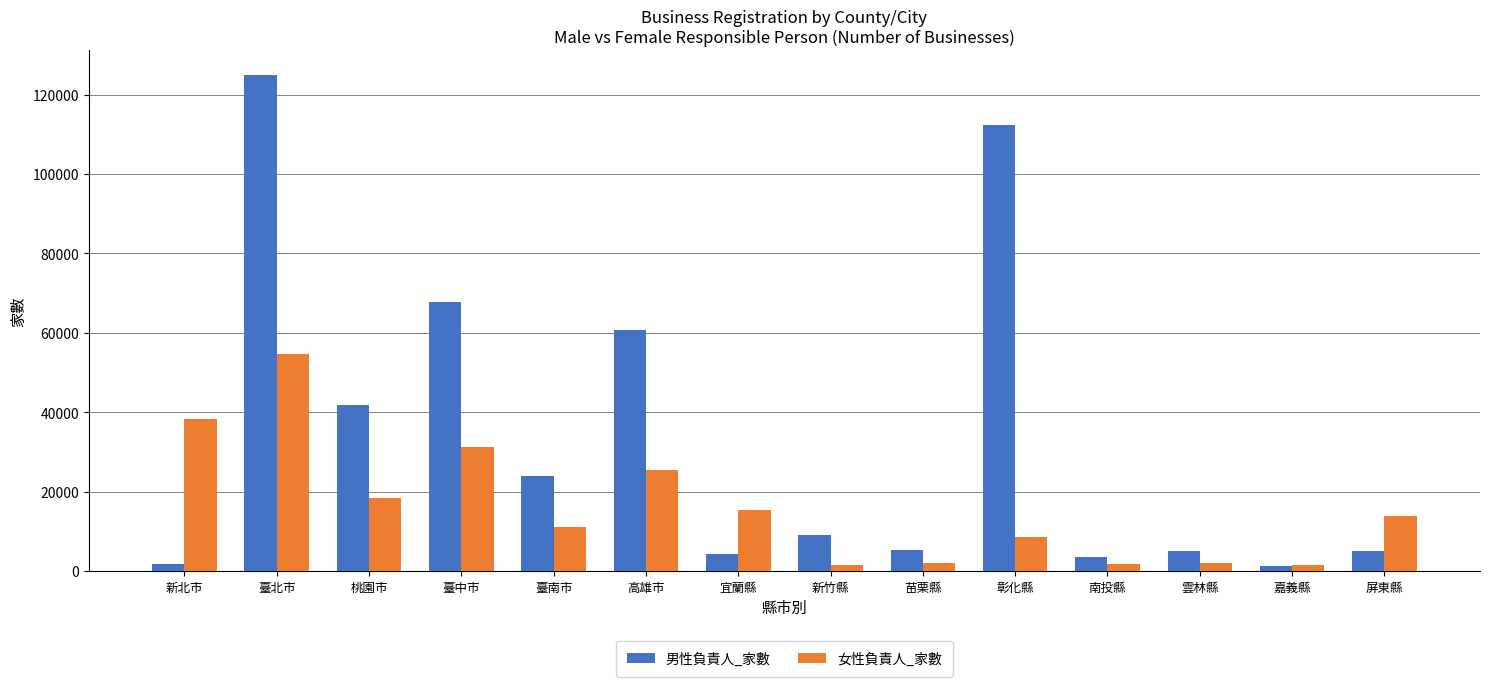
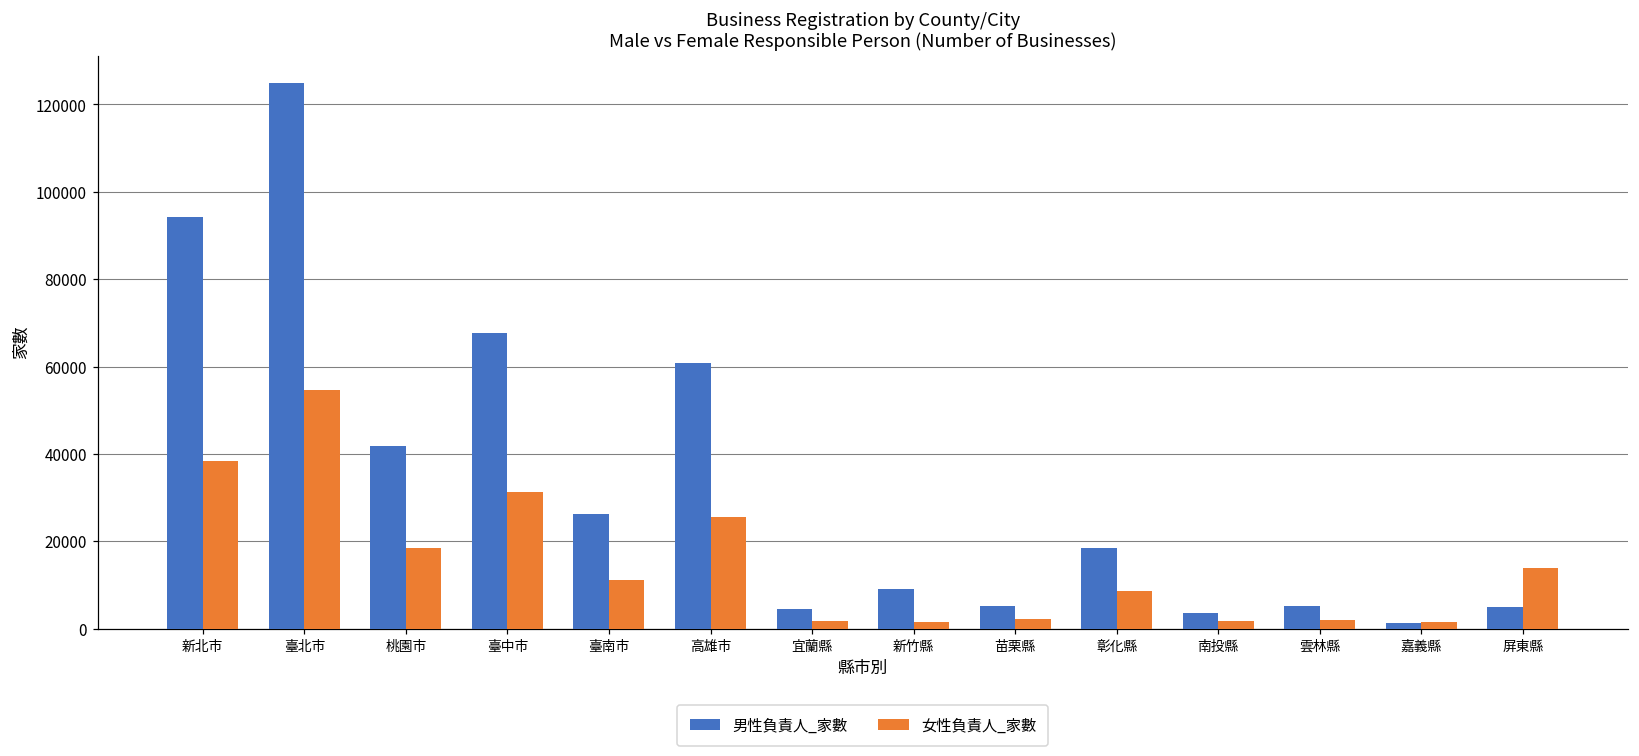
  {
    "男性負責人_家數": {
-     "新北市": 2000,
+     "新北市": 94000,
      "臺北市": 125000,
      "桃園市": 42000,
      "臺中市": 68000,
-     "臺南市": 24000,
+     "臺南市": 26000,
      "高雄市": 61000,
      "宜蘭縣": 4000,
      "新竹縣": 9000,
      "苗栗縣": 5000,
-     "彰化縣": 112000,
+     "彰化縣": 19000,
      "南投縣": 4000,
      "雲林縣": 5000,
      "嘉義縣": 1000,
      "屏東縣": 5000
    },
    "女性負責人_家數": {
      "新北市": 38000,
      "臺北市": 55000,
      "桃園市": 18000,
      "臺中市": 31000,
      "臺南市": 11000,
      "高雄市": 25000,
-     "宜蘭縣": 15000,
+     "宜蘭縣": 2000,
      "新竹縣": 2000,
      "苗栗縣": 2000,
      "彰化縣": 9000,
      "南投縣": 2000,
      "雲林縣": 2000,
      "嘉義縣": 1000,
      "屏東縣": 14000
    }
  }
